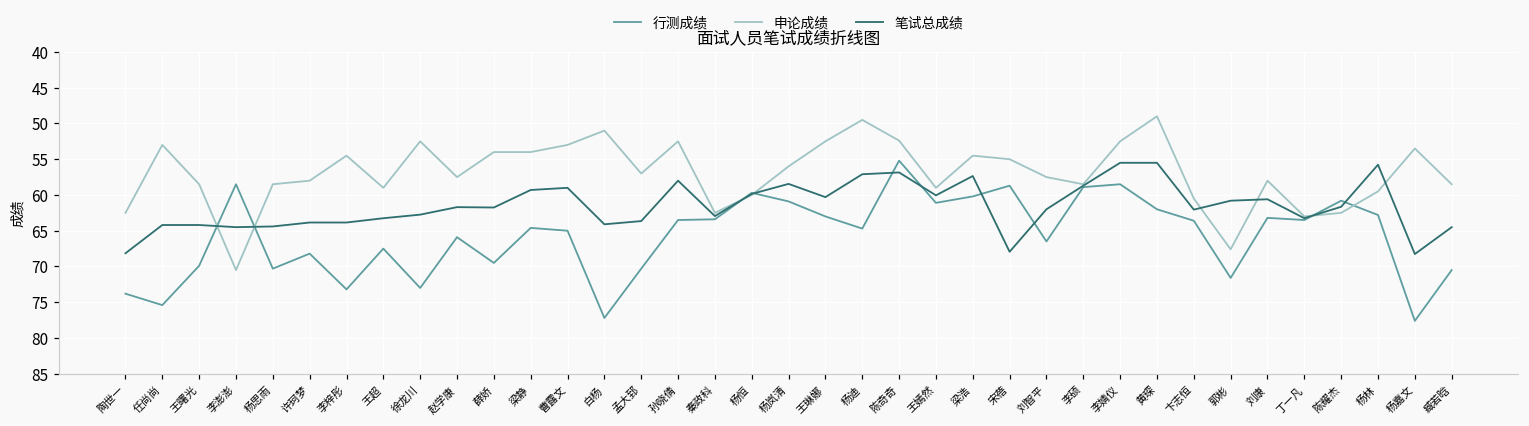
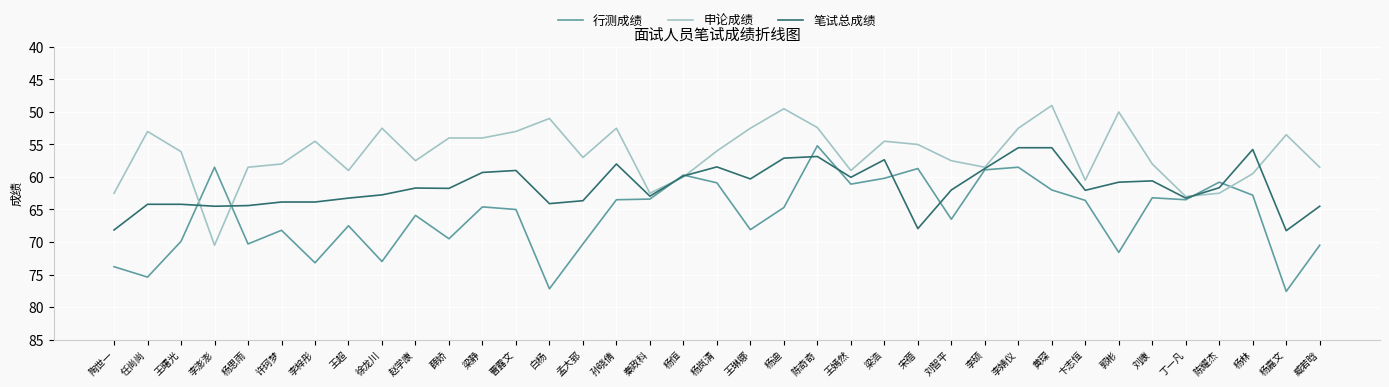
  {
    "行测成绩": {
      "陶世一": 74,
      "任尚尚": 75,
      "王曙光": 70,
      "李澎澎": 59,
      "杨思雨": 70,
      "许珂梦": 68,
      "李梓彤": 73,
      "王超": 68,
      "徐龙川": 73,
      "赵学康": 66,
      "薛娇": 70,
      "梁静": 65,
      "曹露文": 65,
      "白杨": 77,
      "孟大郅": 70,
      "孙晓倩": 64,
      "秦政科": 63,
      "杨岚清": 61,
-     "王琳娜": 63,
+     "王琳娜": 68,
      "杨迪": 65,
      "陈奇奇": 55,
      "王嫣然": 61,
      "梁浩": 60,
      "宋蓓": 59,
      "刘智平": 67,
      "李婧仪": 59,
      "黄琛": 62,
      "卞志恒": 64,
      "郭彬": 72,
      "刘康": 63,
      "陈耀杰": 61,
      "杨林": 63,
      "杨嘉文": 78,
      "臧若晗": 71
    },
    "申论成绩": {
      "陶世一": 63,
      "任尚尚": 53,
-     "王曙光": 59,
+     "王曙光": 56,
      "李澎澎": 71,
      "杨思雨": 59,
      "许珂梦": 58,
      "李梓彤": 55,
      "王超": 59,
      "徐龙川": 53,
      "赵学康": 58,
      "薛娇": 54,
      "梁静": 54,
      "曹露文": 53,
      "白杨": 51,
      "孟大郅": 57,
      "孙晓倩": 53,
      "秦政科": 63,
      "杨岚清": 56,
      "王琳娜": 53,
      "杨迪": 50,
      "陈奇奇": 52,
      "王嫣然": 59,
      "梁浩": 55,
      "宋蓓": 55,
      "刘智平": 58,
      "李婧仪": 53,
      "黄琛": 49,
      "卞志恒": 61,
-     "郭彬": 68,
+     "郭彬": 50,
      "刘康": 58,
      "陈耀杰": 63,
      "杨林": 60,
      "杨嘉文": 54,
      "臧若晗": 59
    },
    "笔试总成绩": {
      "陶世一": 68,
      "任尚尚": 64,
      "王曙光": 64,
      "李澎澎": 65,
      "杨思雨": 64,
      "许珂梦": 64,
      "李梓彤": 64,
      "王超": 63,
      "徐龙川": 63,
      "赵学康": 62,
      "薛娇": 62,
      "梁静": 59,
      "曹露文": 59,
      "白杨": 64,
      "孟大郅": 64,
      "孙晓倩": 58,
      "秦政科": 63,
      "杨岚清": 58,
      "王琳娜": 60,
      "杨迪": 57,
      "陈奇奇": 57,
      "王嫣然": 60,
      "梁浩": 57,
      "宋蓓": 68,
      "刘智平": 62,
      "李婧仪": 56,
      "黄琛": 56,
      "卞志恒": 62,
      "郭彬": 61,
      "刘康": 61,
      "陈耀杰": 62,
      "杨林": 56,
      "杨嘉文": 68,
      "臧若晗": 65
    }
  }
